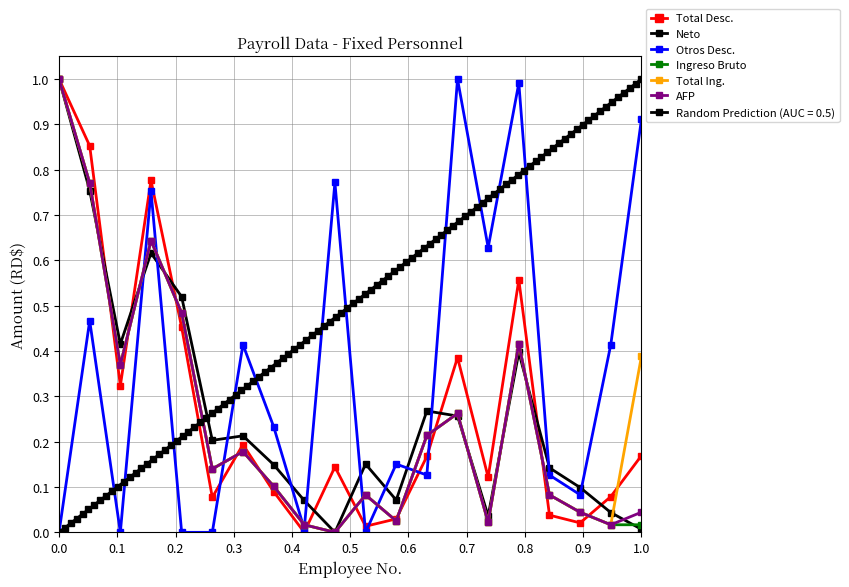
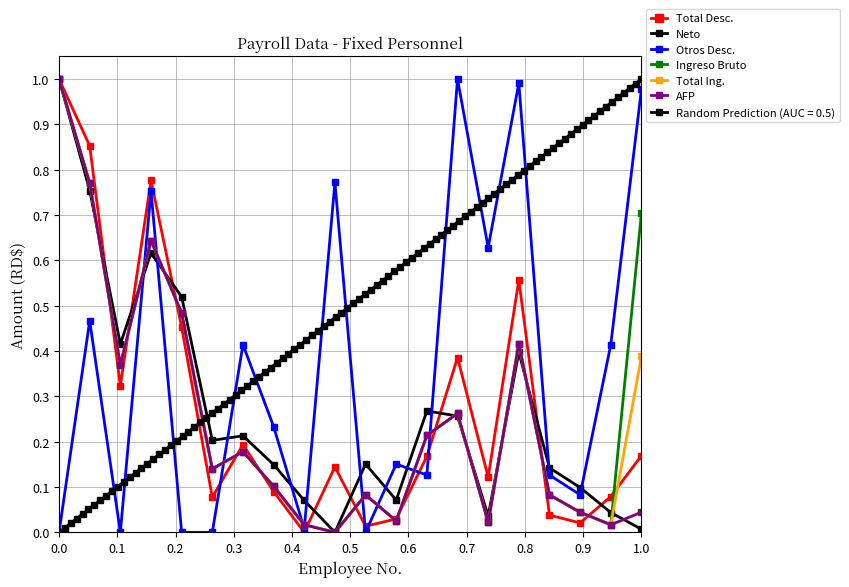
  {
    "Total Desc.": {
      "1.0": 0.17
    },
    "Otros Desc.": {
-     "1.0": 0.91
+     "1.0": 0.98
    },
    "Ingreso Bruto": {
-     "1.0": 0.02
+     "1.0": 0.70
    },
    "Total Ing.": {
      "1.0": 0.39
    },
    "AFP": {
      "1.0": 0.04
    }
  }
